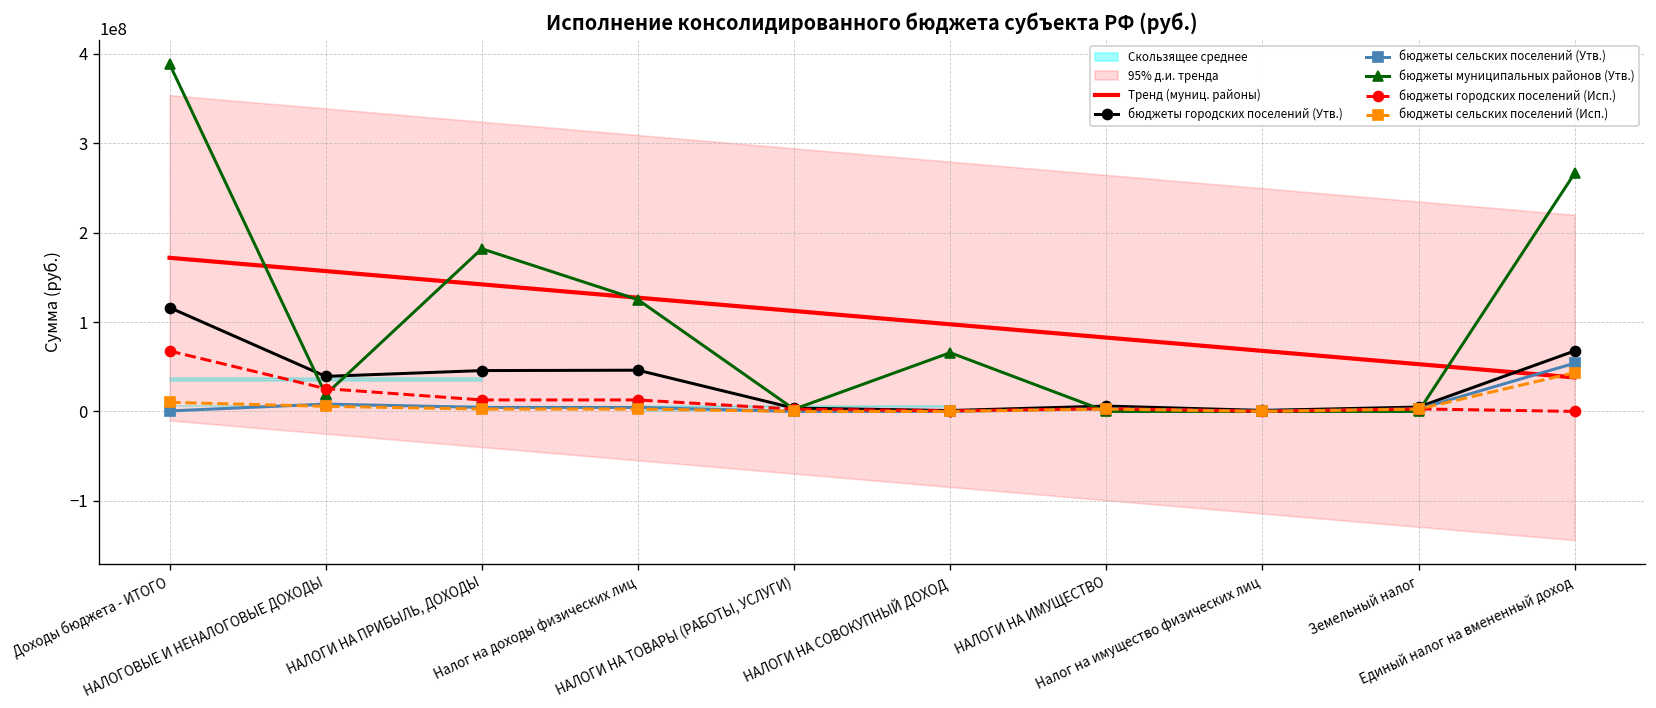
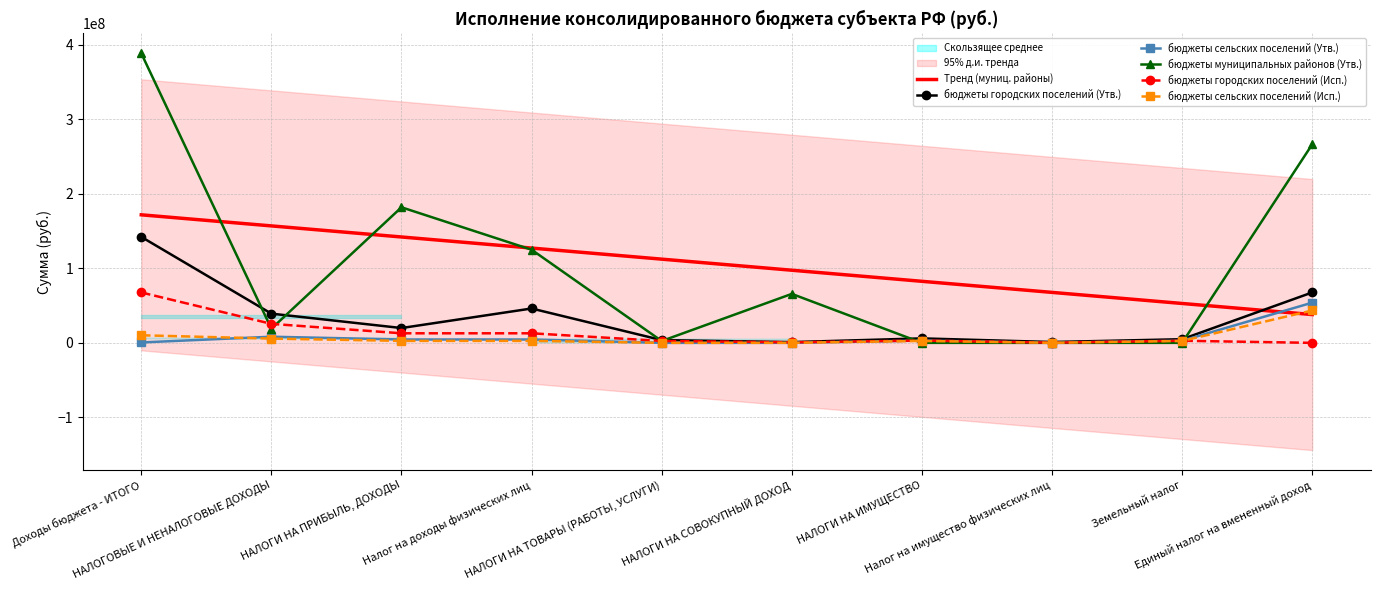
  {
    "бюджеты городских поселений (Утв.)": {
-     "Доходы бюджета - ИТОГО": 120000000,
-     "НАЛОГИ НА ПРИБЫЛЬ, ДОХОДЫ": 50000000,
+     "Доходы бюджета - ИТОГО": 140000000,
+     "НАЛОГИ НА ПРИБЫЛЬ, ДОХОДЫ": 20000000,
      "Налог на доходы физических лиц": 50000000,
      "Единый налог на вмененный доход": 70000000
    },
    "бюджеты сельских поселений (Утв.)": {
      "Доходы бюджета - ИТОГО": 0,
      "Единый налог на вмененный доход": 50000000
    },
    "бюджеты муниципальных районов (Утв.)": {
      "Доходы бюджета - ИТОГО": 390000000,
      "НАЛОГОВЫЕ И НЕНАЛОГОВЫЕ ДОХОДЫ": 20000000,
      "НАЛОГИ НА ПРИБЫЛЬ, ДОХОДЫ": 180000000,
      "НАЛОГИ НА СОВОКУПНЫЙ ДОХОД": 70000000,
      "Единый налог на вмененный доход": 270000000
    },
    "бюджеты сельских поселений (Исп.)": {
      "Доходы бюджета - ИТОГО": 10000000,
      "Единый налог на вмененный доход": 40000000
    }
  }
